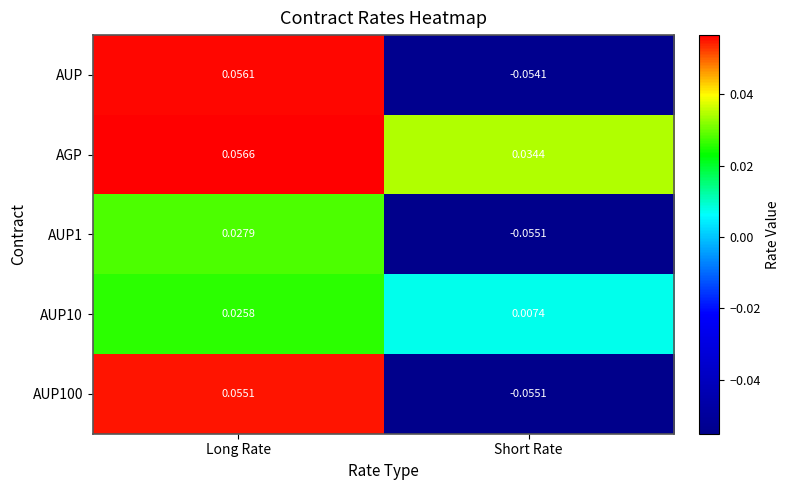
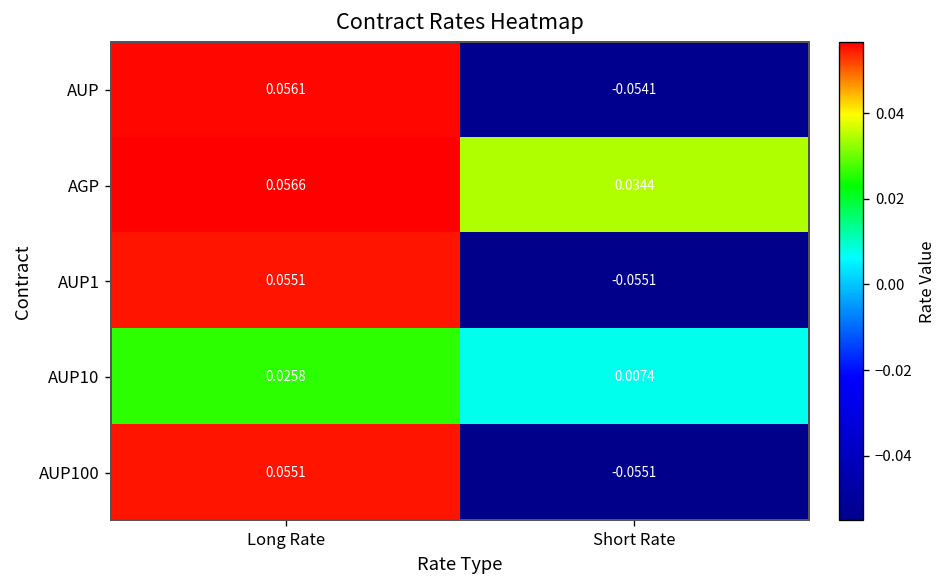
  {
    "AUP": {
      "Long Rate": 0.0561,
      "Short Rate": -0.0541
    },
    "AGP": {
      "Long Rate": 0.0566,
      "Short Rate": 0.0344
    },
    "AUP1": {
-     "Long Rate": 0.0279,
+     "Long Rate": 0.0551,
      "Short Rate": -0.0551
    },
    "AUP10": {
      "Long Rate": 0.0258,
      "Short Rate": 0.0074
    },
    "AUP100": {
      "Long Rate": 0.0551,
      "Short Rate": -0.0551
    }
  }
